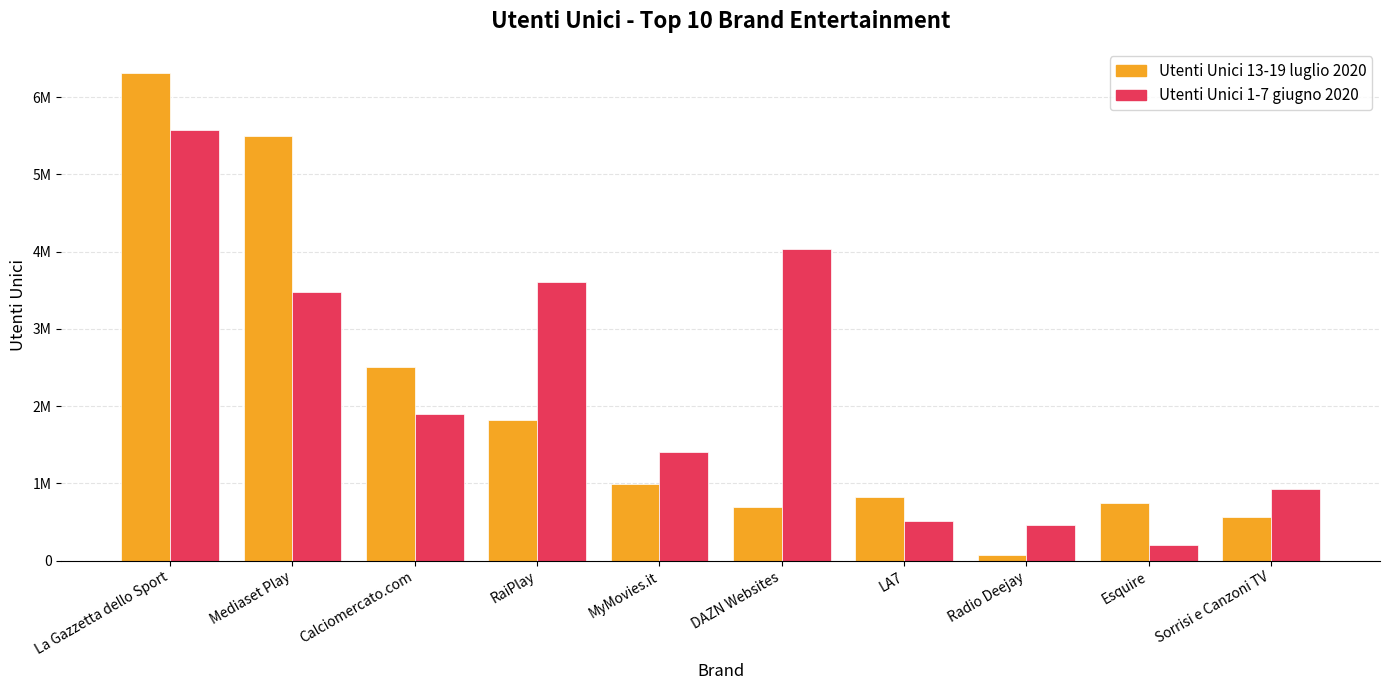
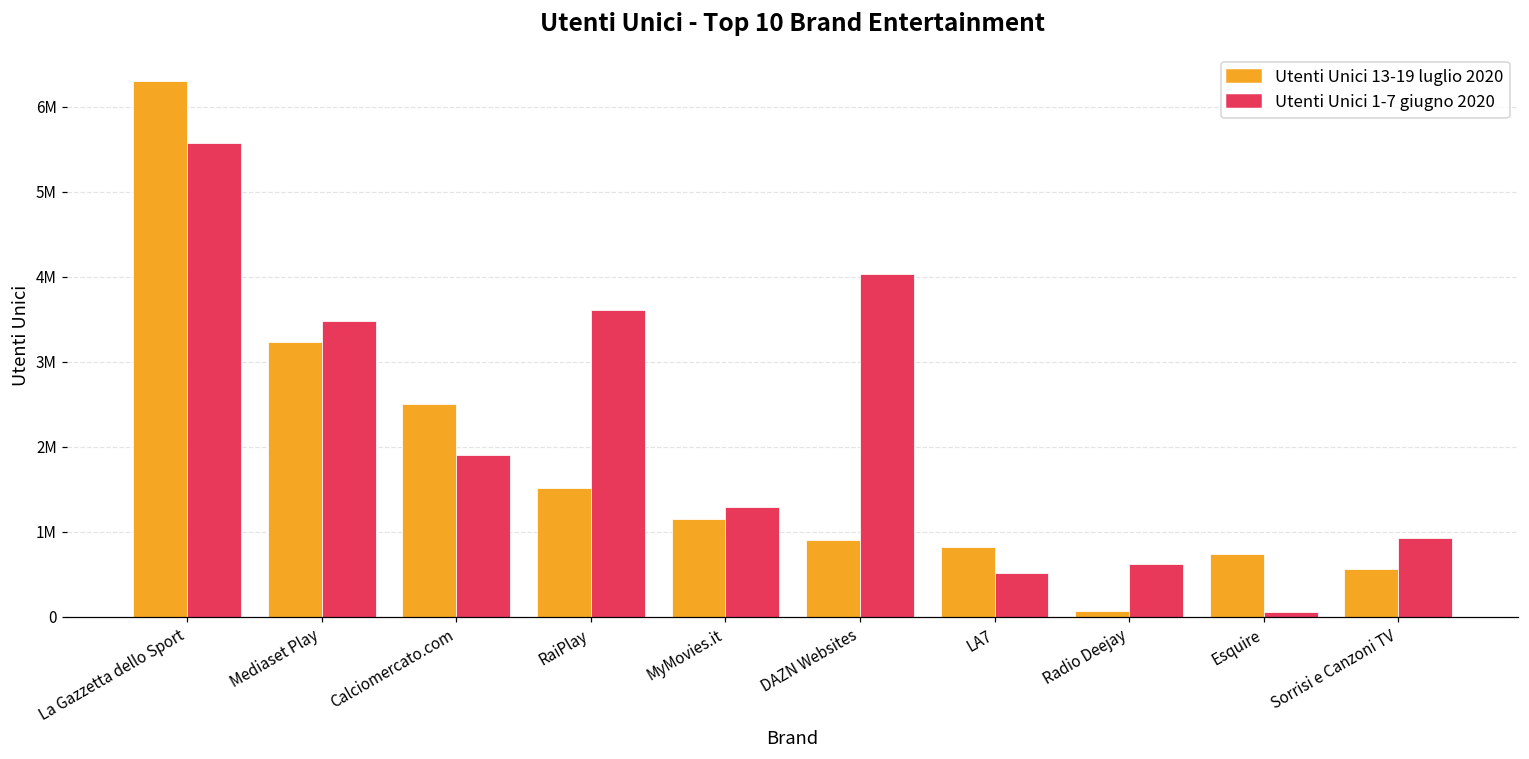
  {
    "Utenti Unici 13-19 luglio 2020": {
      "La Gazzetta dello Sport": 6300000,
-     "Mediaset Play": 5500000,
+     "Mediaset Play": 3200000,
      "Calciomercato.com": 2500000,
-     "RaiPlay": 1800000,
-     "MyMovies.it": 1000000,
-     "DAZN Websites": 700000,
+     "RaiPlay": 1500000,
+     "MyMovies.it": 1100000,
+     "DAZN Websites": 900000,
      "LA7": 800000,
      "Radio Deejay": 100000,
      "Esquire": 700000,
      "Sorrisi e Canzoni TV": 600000
    },
    "Utenti Unici 1-7 giugno 2020": {
      "La Gazzetta dello Sport": 5600000,
      "Mediaset Play": 3500000,
      "Calciomercato.com": 1900000,
      "RaiPlay": 3600000,
-     "MyMovies.it": 1400000,
+     "MyMovies.it": 1300000,
      "DAZN Websites": 4000000,
      "LA7": 500000,
-     "Radio Deejay": 500000,
-     "Esquire": 200000,
+     "Radio Deejay": 600000,
+     "Esquire": 100000,
      "Sorrisi e Canzoni TV": 900000
    }
  }
